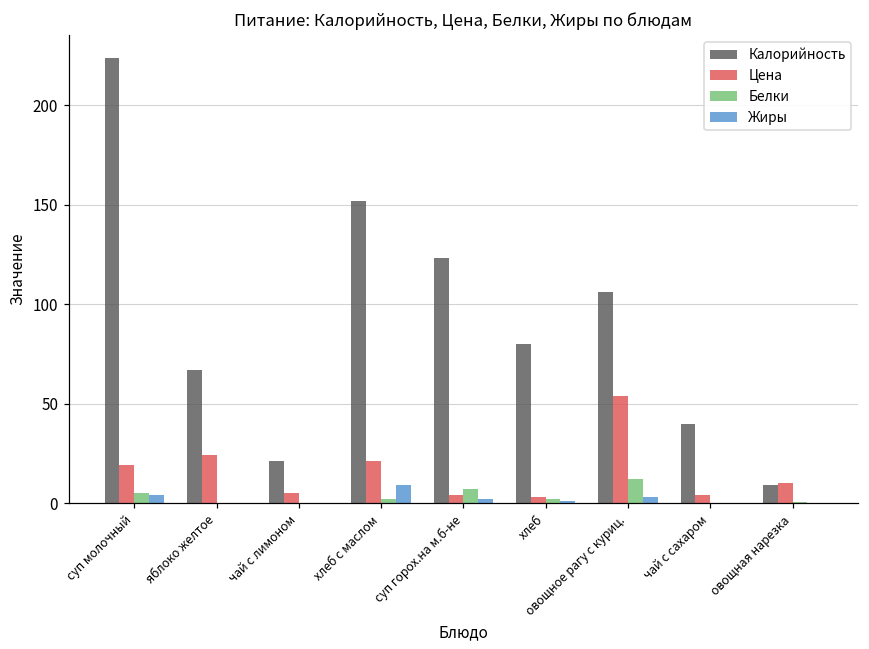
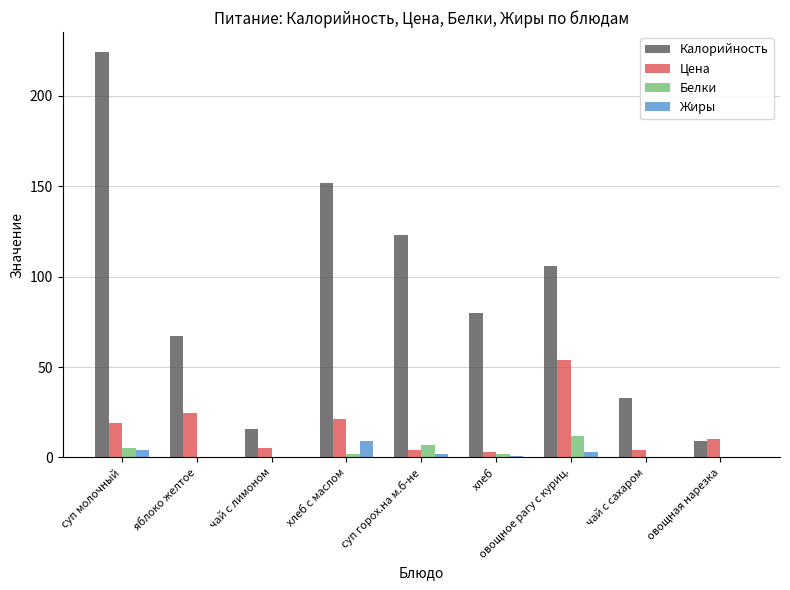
  {
    "Калорийность": {
      "суп молочный": 224,
      "яблоко желтое": 67,
-     "чай с лимоном": 21,
+     "чай с лимоном": 16,
      "хлеб с маслом": 152,
      "суп горох.на м.б-не": 123,
      "хлеб": 80,
      "овощное рагу с куриц.": 106,
-     "чай с сахаром": 40,
+     "чай с сахаром": 33,
      "овощная нарезка": 9
    },
    "Цена": {
      "суп молочный": 19,
      "яблоко желтое": 24,
      "чай с лимоном": 5,
      "хлеб с маслом": 21,
      "суп горох.на м.б-не": 4,
      "хлеб": 3,
      "овощное рагу с куриц.": 54,
      "чай с сахаром": 4,
      "овощная нарезка": 10
    },
    "Белки": {
      "суп молочный": 5,
      "яблоко желтое": 0,
      "чай с лимоном": 0,
      "хлеб с маслом": 2,
      "суп горох.на м.б-не": 7,
      "хлеб": 2,
      "овощное рагу с куриц.": 12,
      "чай с сахаром": 0
    },
    "Жиры": {
      "суп молочный": 4,
      "яблоко желтое": 0,
      "чай с лимоном": 0,
      "хлеб с маслом": 9,
      "суп горох.на м.б-не": 2,
      "овощное рагу с куриц.": 3,
      "чай с сахаром": 0,
      "овощная нарезка": 0
    }
  }
